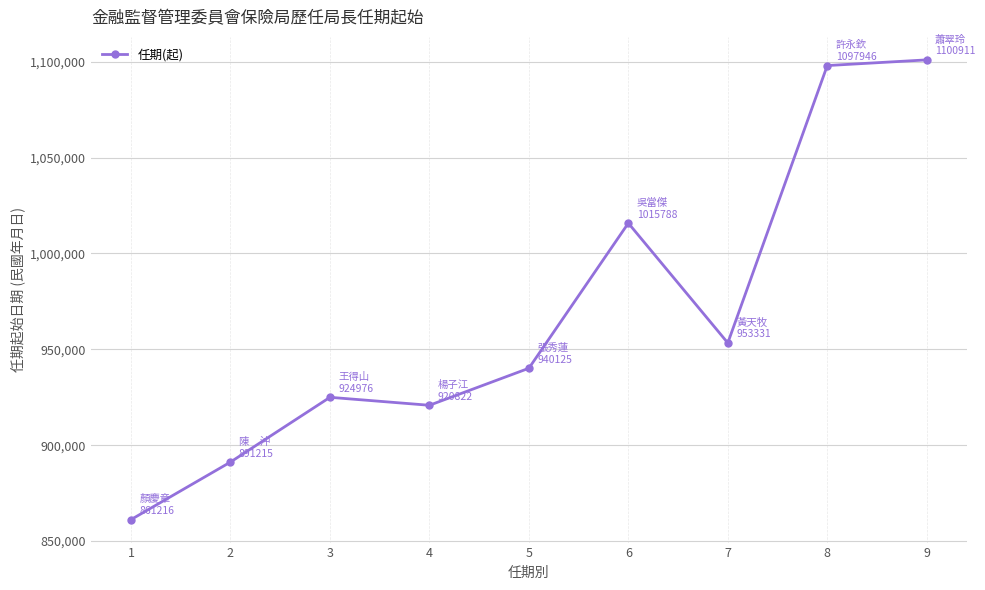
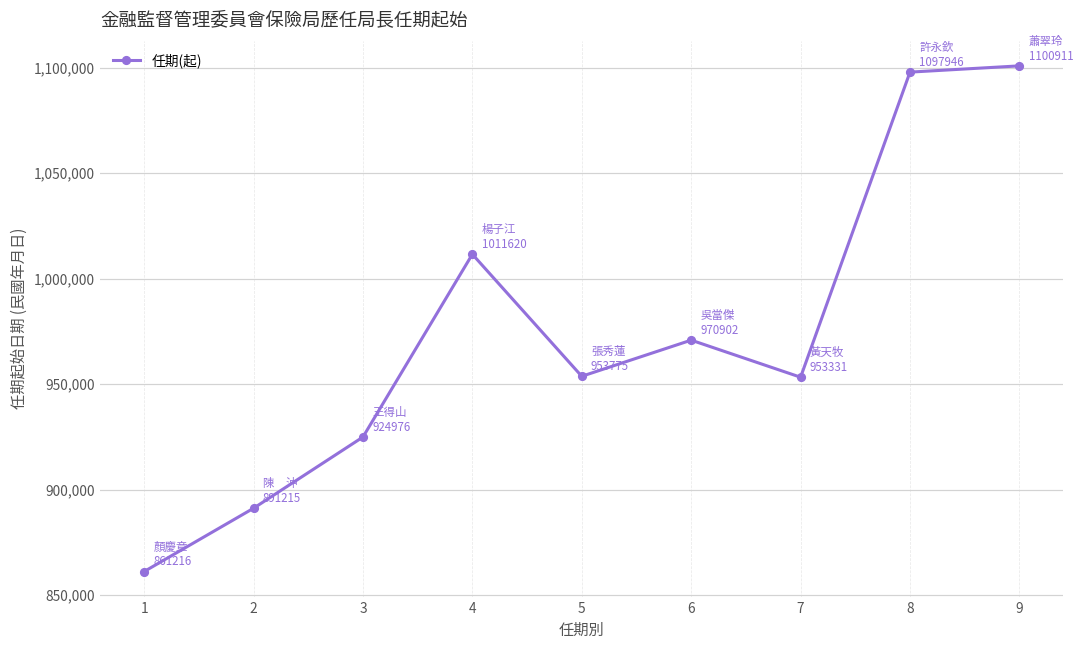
  {
    "1": 861216,
    "2": 891215,
    "3": 924976,
-   "4": 920822,
-   "5": 940125,
-   "6": 1015788,
+   "4": 1011620,
+   "5": 953775,
+   "6": 970902,
    "7": 953331,
    "8": 1097946,
    "9": 1100911
  }
